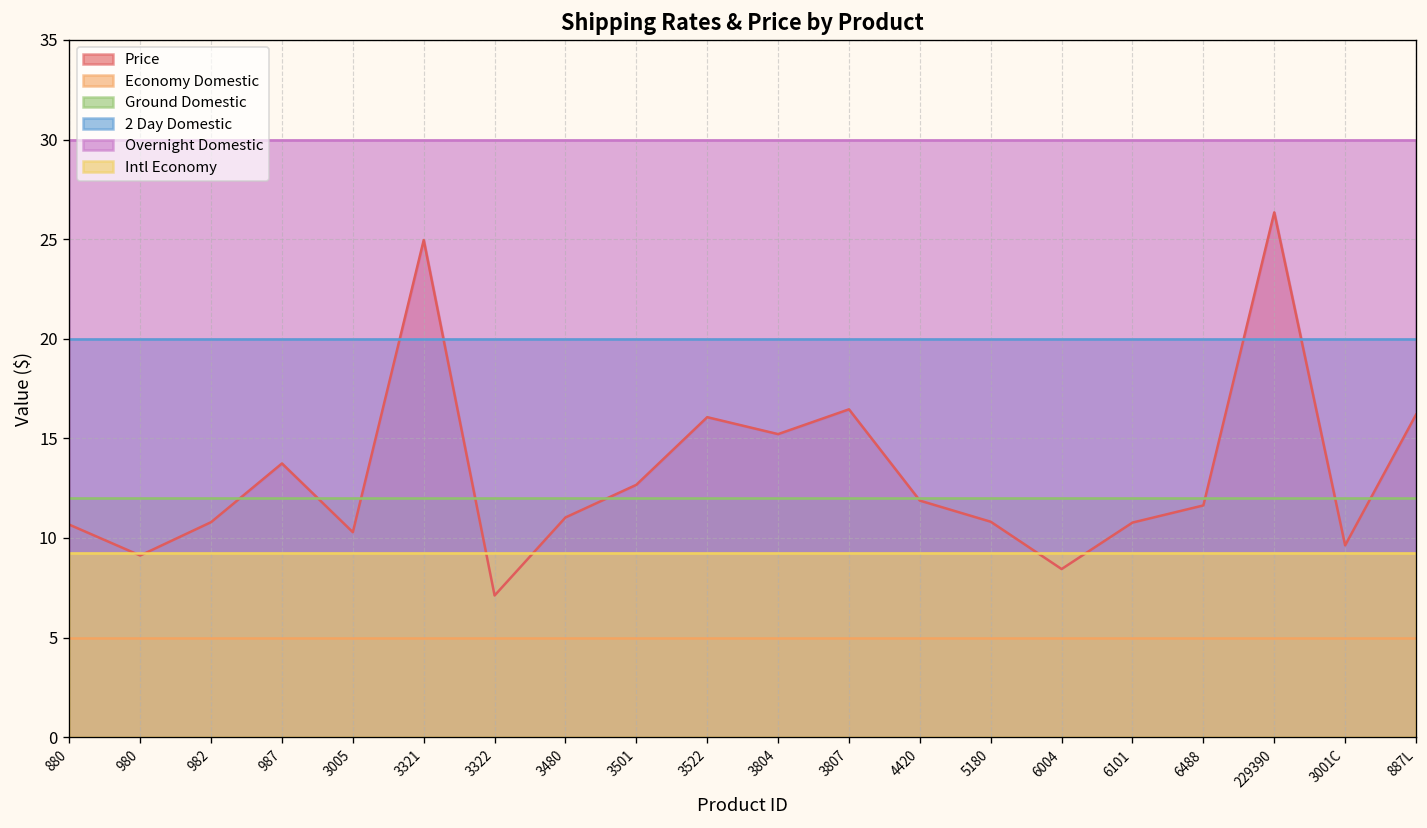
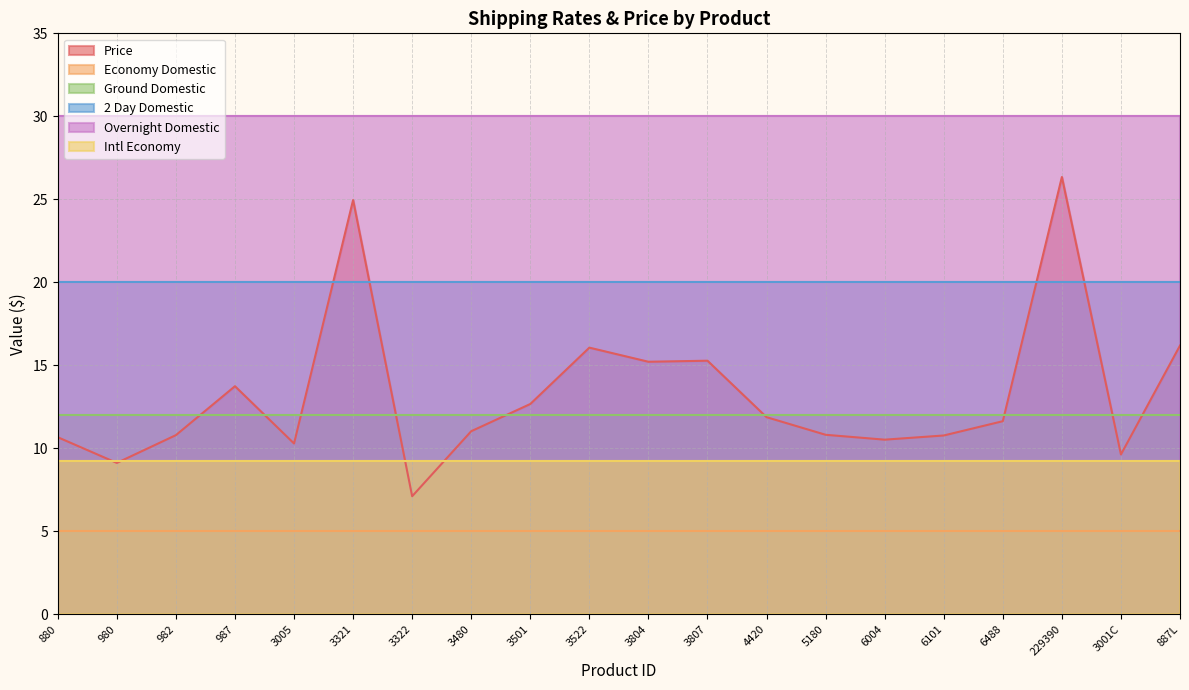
  {
    "Price": {
      "880": 10.7,
      "982": 10.8,
      "987": 13.7,
      "3005": 10.3,
      "3321": 25.0,
      "3322": 7.1,
      "3480": 11.0,
      "3501": 12.7,
      "3522": 16.1,
      "3804": 15.2,
-     "3807": 16.5,
+     "3807": 15.3,
      "5180": 10.8,
-     "6004": 8.4,
+     "6004": 10.5,
      "6101": 10.8,
      "6488": 11.6,
      "229390": 26.3,
      "3001C": 9.6,
      "887L": 16.2
    },
    "Ground Domestic": {
      "880": 12.0,
      "980": 12.0,
      "982": 12.0,
      "987": 12.0,
      "3005": 12.0,
      "3321": 12.0,
      "3322": 12.0,
      "3480": 12.0,
      "3501": 12.0,
      "3522": 12.0,
      "3804": 12.0,
      "3807": 12.0,
      "5180": 12.0,
      "6004": 12.0,
      "6101": 12.0,
      "6488": 12.0,
      "229390": 12.0,
      "3001C": 12.0,
      "887L": 12.0
    },
    "2 Day Domestic": {
      "880": 20.0,
      "980": 20.0,
      "982": 20.0,
      "987": 20.0,
      "3005": 20.0,
      "3321": 20.0,
      "3322": 20.0,
      "3480": 20.0,
      "3501": 20.0,
      "3522": 20.0,
      "3804": 20.0,
      "3807": 20.0,
      "4420": 20.0,
      "5180": 20.0,
      "6004": 20.0,
      "6101": 20.0,
      "6488": 20.0,
      "229390": 20.0,
      "3001C": 20.0,
      "887L": 20.0
    },
    "Overnight Domestic": {
      "880": 30.0,
      "987": 30.0,
      "3005": 30.0,
      "3321": 30.0,
      "3322": 30.0,
      "3480": 30.0,
      "3501": 30.0,
      "3522": 30.0,
      "3804": 30.0,
      "3807": 30.0,
      "4420": 30.0,
      "5180": 30.0,
      "6004": 30.0,
      "6101": 30.0,
      "6488": 30.0,
      "229390": 30.0,
      "3001C": 30.0,
      "887L": 30.0
    }
  }
